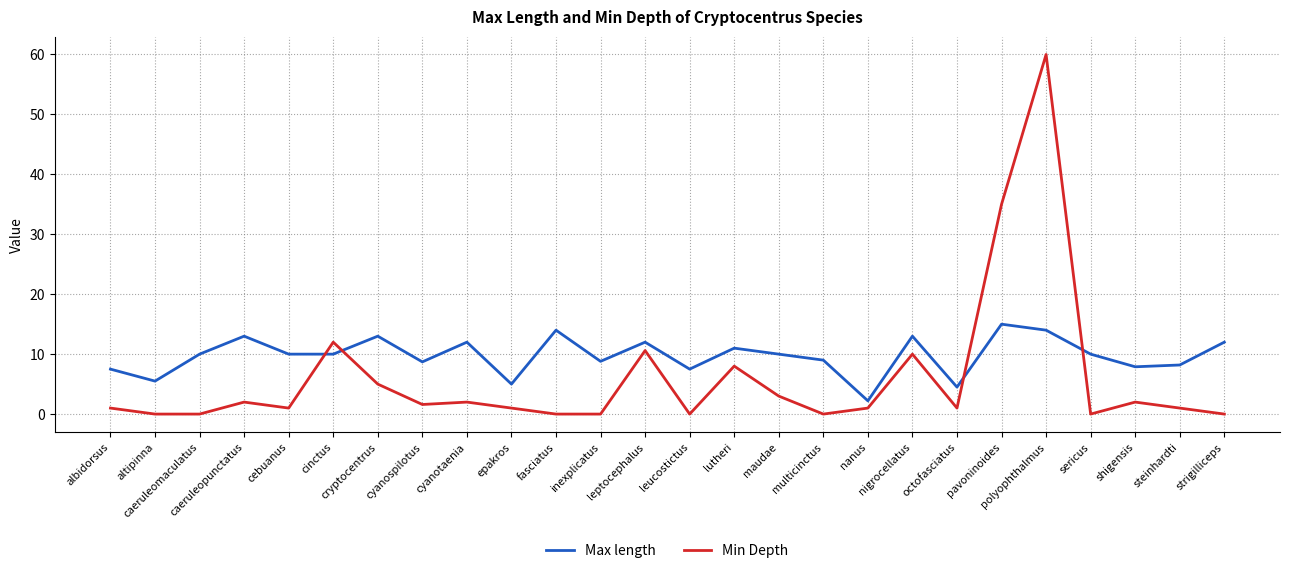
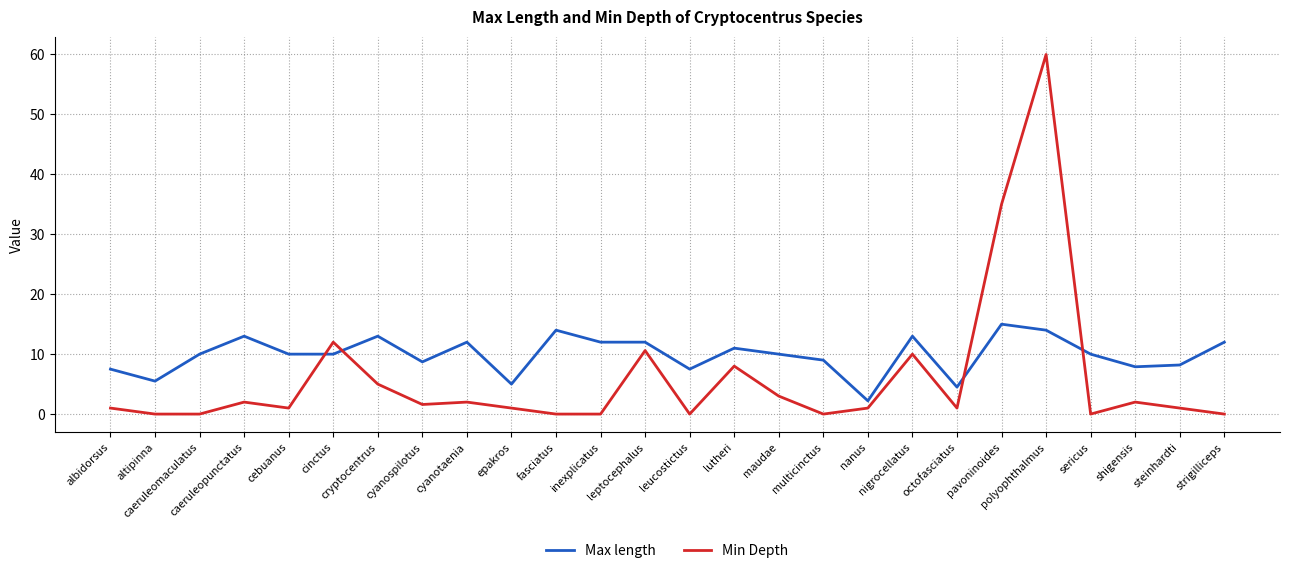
  {
    "Max length": {
      "albidorsus": 8,
      "altipinna": 6,
      "caeruleomaculatus": 10,
      "caeruleopunctatus": 13,
      "cebuanus": 10,
      "cinctus": 10,
      "cryptocentrus": 13,
      "cyanospilotus": 9,
      "cyanotaenia": 12,
      "epakros": 5,
      "fasciatus": 14,
-     "inexplicatus": 9,
+     "inexplicatus": 12,
      "leptocephalus": 12,
      "leucostictus": 8,
      "lutheri": 11,
      "maudae": 10,
      "multicinctus": 9,
      "nanus": 2,
      "nigrocellatus": 13,
      "octofasciatus": 5,
      "pavoninoides": 15,
      "polyophthalmus": 14,
      "sericus": 10,
      "shigensis": 8,
      "steinhardti": 8,
      "strigilliceps": 12
    },
    "Min Depth": {
      "albidorsus": 1,
      "altipinna": 0,
      "caeruleomaculatus": 0,
      "caeruleopunctatus": 2,
      "cebuanus": 1,
      "cinctus": 12,
      "cryptocentrus": 5,
      "cyanospilotus": 2,
      "cyanotaenia": 2,
      "epakros": 1,
      "fasciatus": 0,
      "inexplicatus": 0,
      "leptocephalus": 11,
      "leucostictus": 0,
      "lutheri": 8,
      "maudae": 3,
      "multicinctus": 0,
      "nanus": 1,
      "nigrocellatus": 10,
      "octofasciatus": 1,
      "pavoninoides": 35,
      "polyophthalmus": 60,
      "sericus": 0,
      "shigensis": 2,
      "steinhardti": 1,
      "strigilliceps": 0
    }
  }
